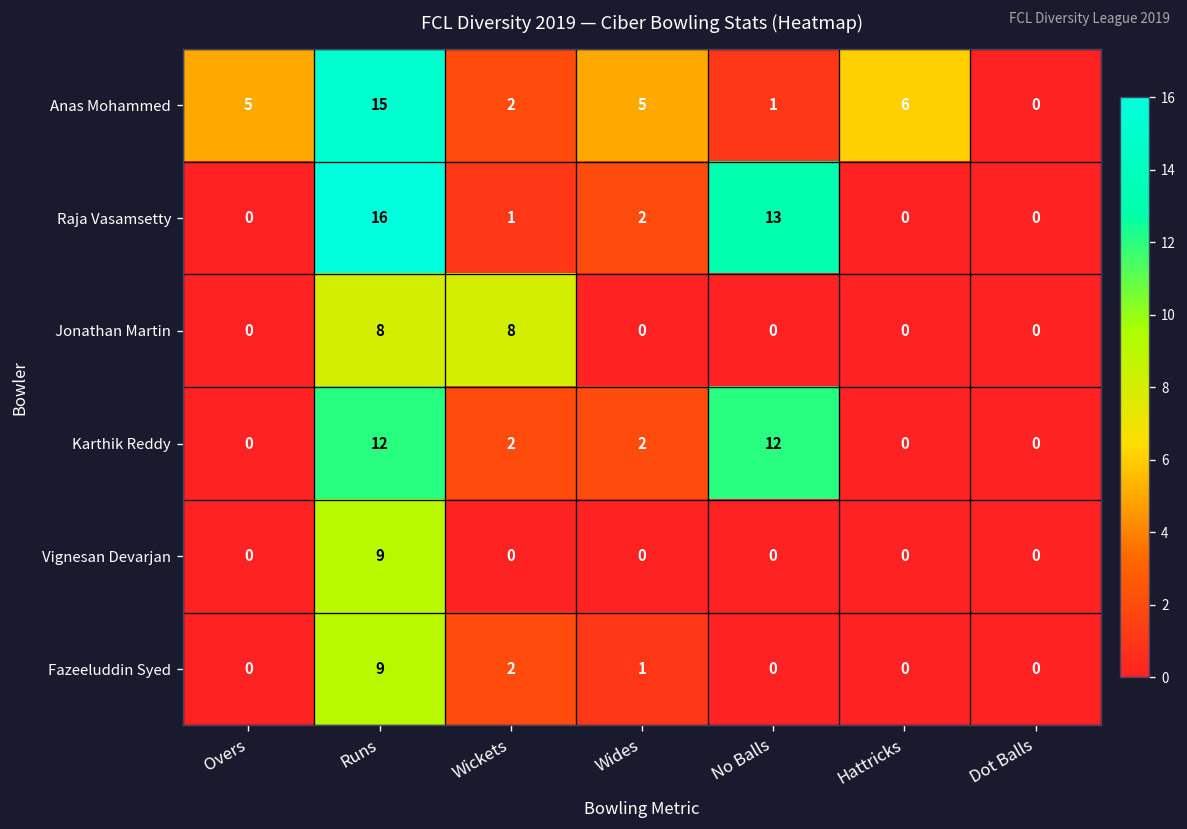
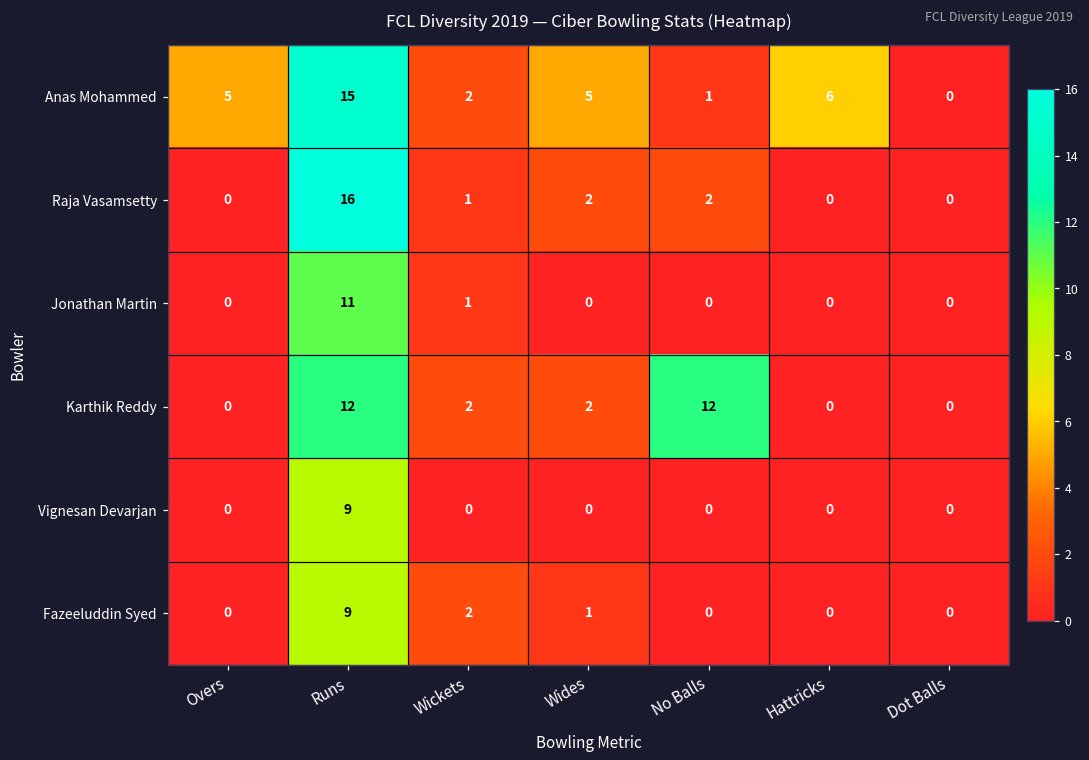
  {
    "Anas Mohammed": {
      "Overs": 5,
      "Runs": 15,
      "Wickets": 2,
      "Wides": 5,
      "No Balls": 1,
      "Hattricks": 6,
      "Dot Balls": 0
    },
    "Raja Vasamsetty": {
      "Overs": 0,
      "Runs": 16,
      "Wickets": 1,
      "Wides": 2,
-     "No Balls": 13,
+     "No Balls": 2,
      "Hattricks": 0,
      "Dot Balls": 0
    },
    "Jonathan Martin": {
      "Overs": 0,
-     "Runs": 8,
-     "Wickets": 8,
+     "Runs": 11,
+     "Wickets": 1,
      "Wides": 0,
      "No Balls": 0,
      "Hattricks": 0,
      "Dot Balls": 0
    },
    "Karthik Reddy": {
      "Overs": 0,
      "Runs": 12,
      "Wickets": 2,
      "Wides": 2,
      "No Balls": 12,
      "Hattricks": 0,
      "Dot Balls": 0
    },
    "Vignesan Devarjan": {
      "Overs": 0,
      "Runs": 9,
      "Wickets": 0,
      "Wides": 0,
      "No Balls": 0,
      "Hattricks": 0,
      "Dot Balls": 0
    },
    "Fazeeluddin Syed": {
      "Overs": 0,
      "Runs": 9,
      "Wickets": 2,
      "Wides": 1,
      "No Balls": 0,
      "Hattricks": 0,
      "Dot Balls": 0
    }
  }
